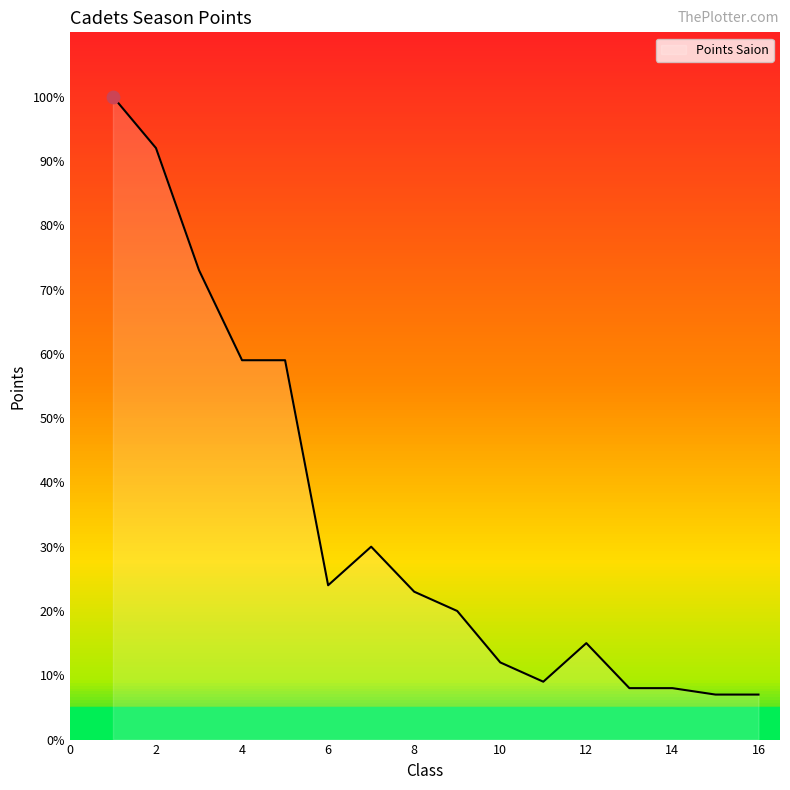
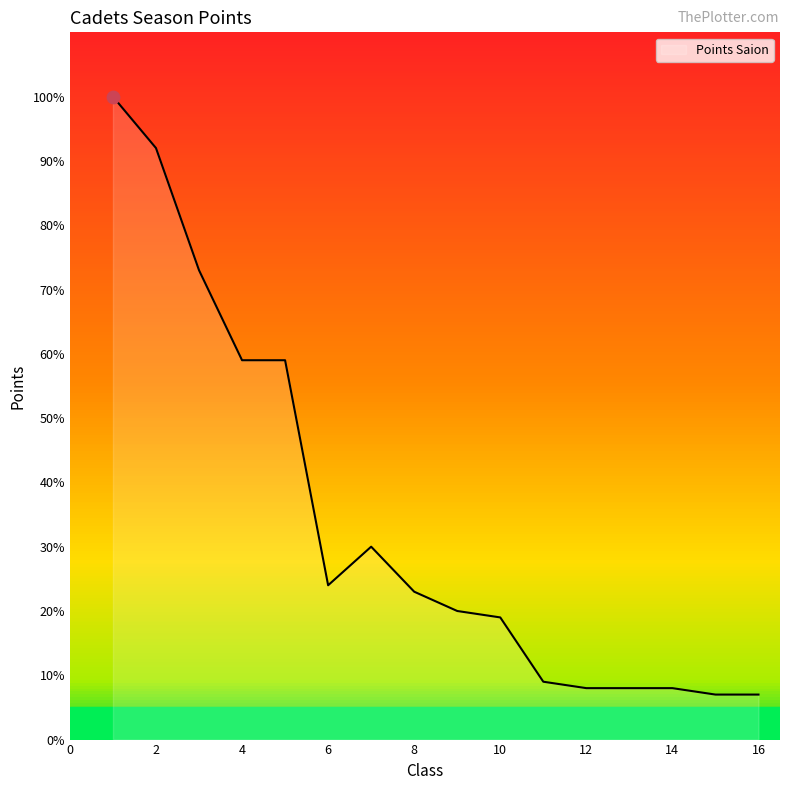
  {
    "Points Saion": {
      "2": "92%",
      "4": "59%",
      "6": "24%",
      "8": "23%",
-     "10": "12%",
-     "12": "15%",
+     "10": "19%",
+     "12": "8%",
      "14": "8%",
      "16": "7%"
    }
  }
